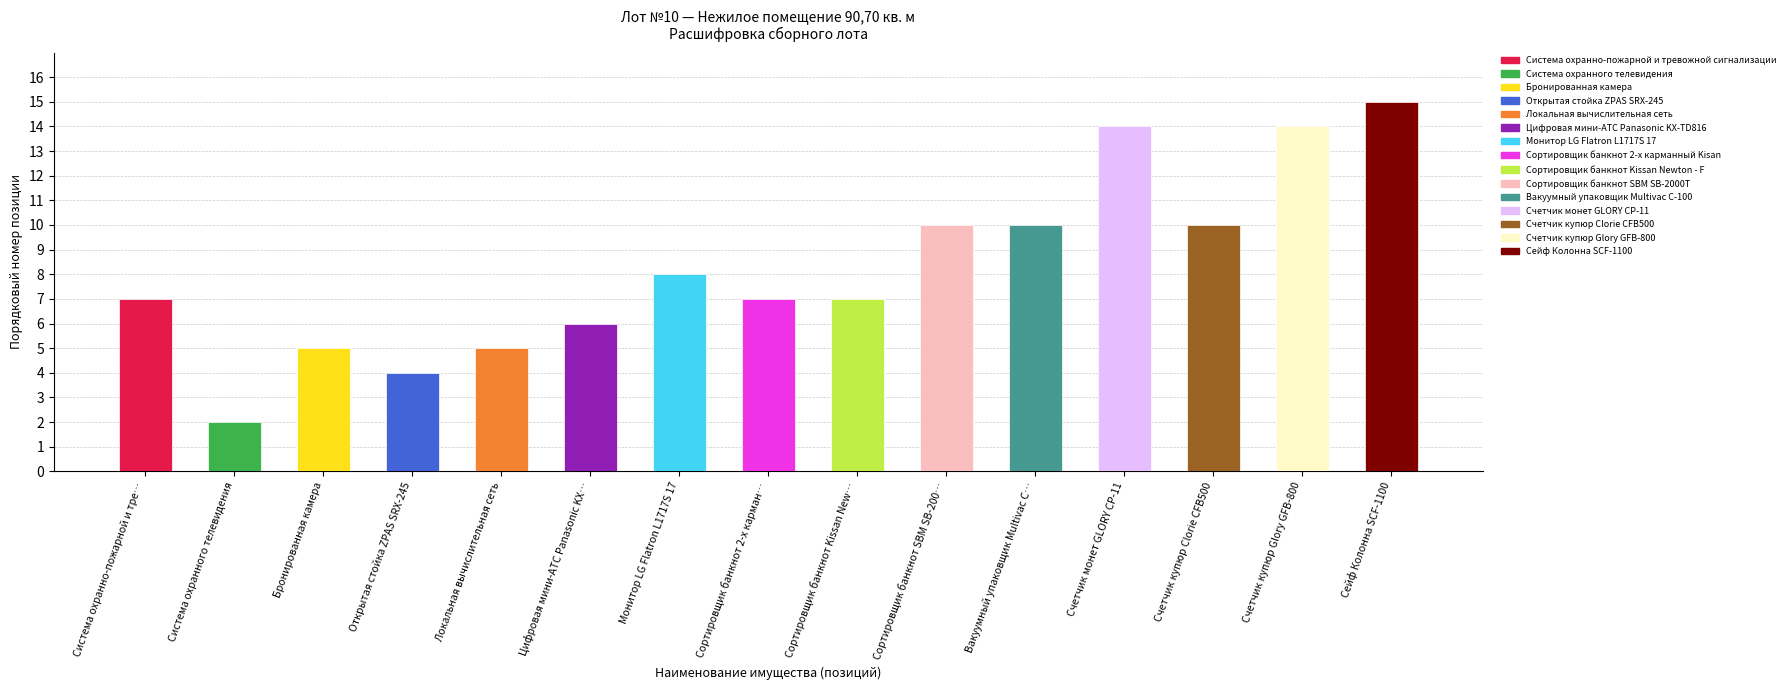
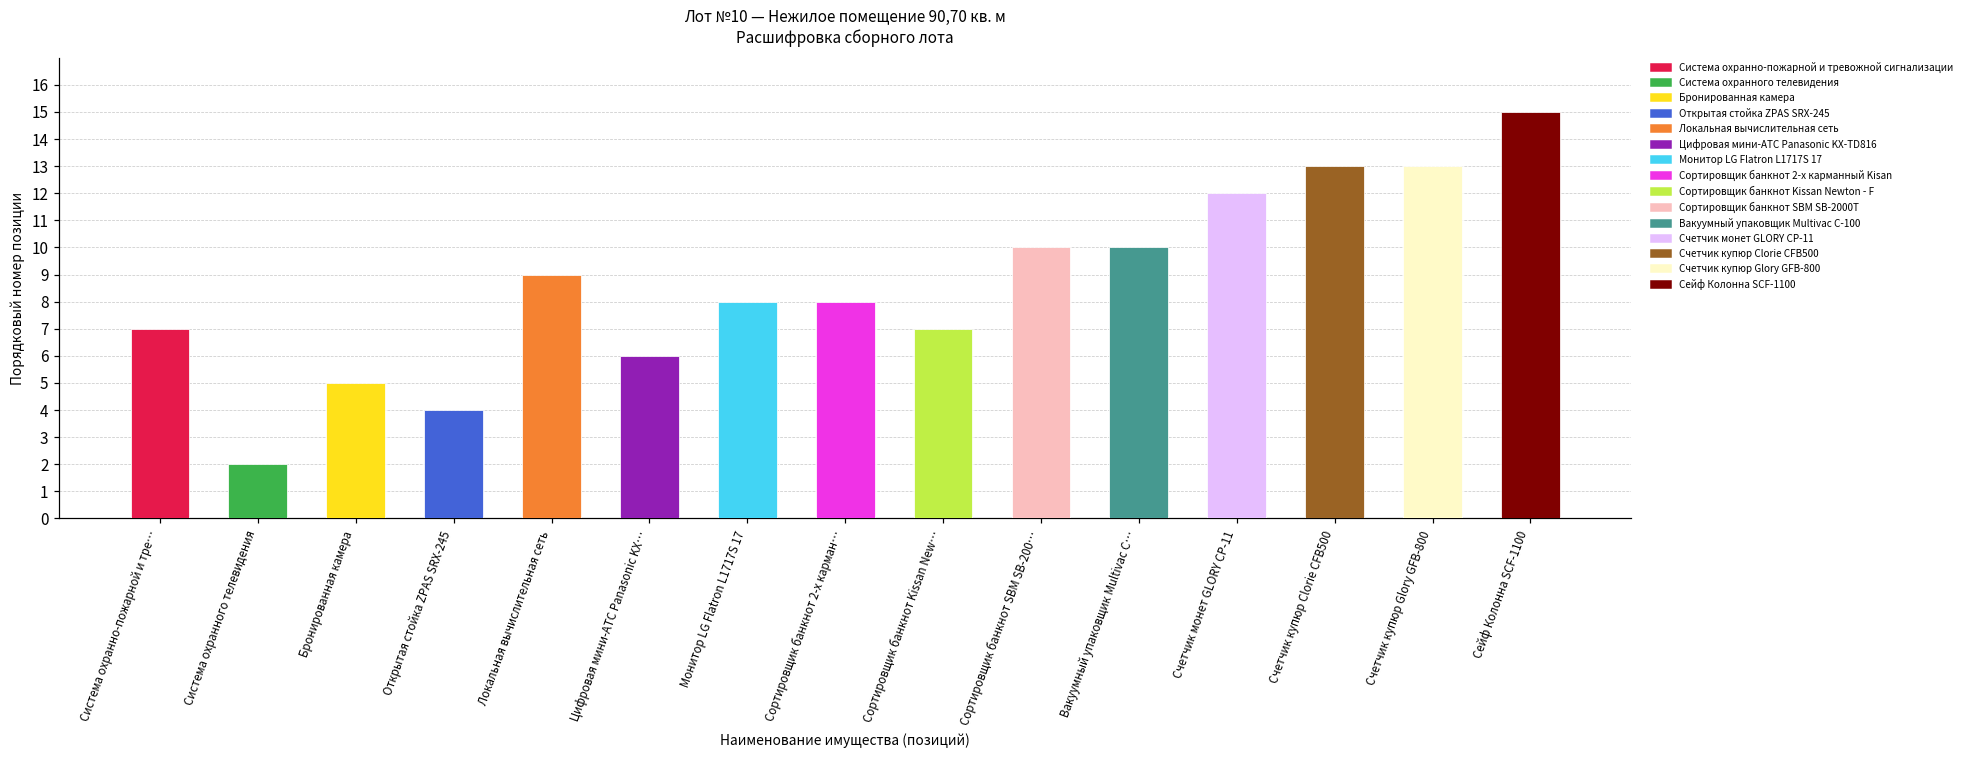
  {
    "Система охранно-пожарной и тре…": 7,
    "Система охранного телевидения": 2,
    "Бронированная камера": 5,
    "Открытая стойка ZPAS SRX-245": 4,
-   "Локальная вычислительная сеть": 5,
+   "Локальная вычислительная сеть": 9,
    "Цифровая мини-АТС Panasonic KX…": 6,
    "Монитор LG Flatron L1717S 17": 8,
-   "Сортировщик банкнот 2-х карман…": 7,
+   "Сортировщик банкнот 2-х карман…": 8,
    "Сортировщик банкнот Kissan New…": 7,
    "Сортировщик банкнот SBM SB-200…": 10,
    "Вакуумный упаковщик Multivac C…": 10,
-   "Счетчик монет GLORY CP-11": 14,
-   "Счетчик купюр Clorie CFB500": 10,
-   "Счетчик купюр Glory GFB-800": 14,
+   "Счетчик монет GLORY CP-11": 12,
+   "Счетчик купюр Clorie CFB500": 13,
+   "Счетчик купюр Glory GFB-800": 13,
    "Сейф Колонна SCF-1100": 15
  }
